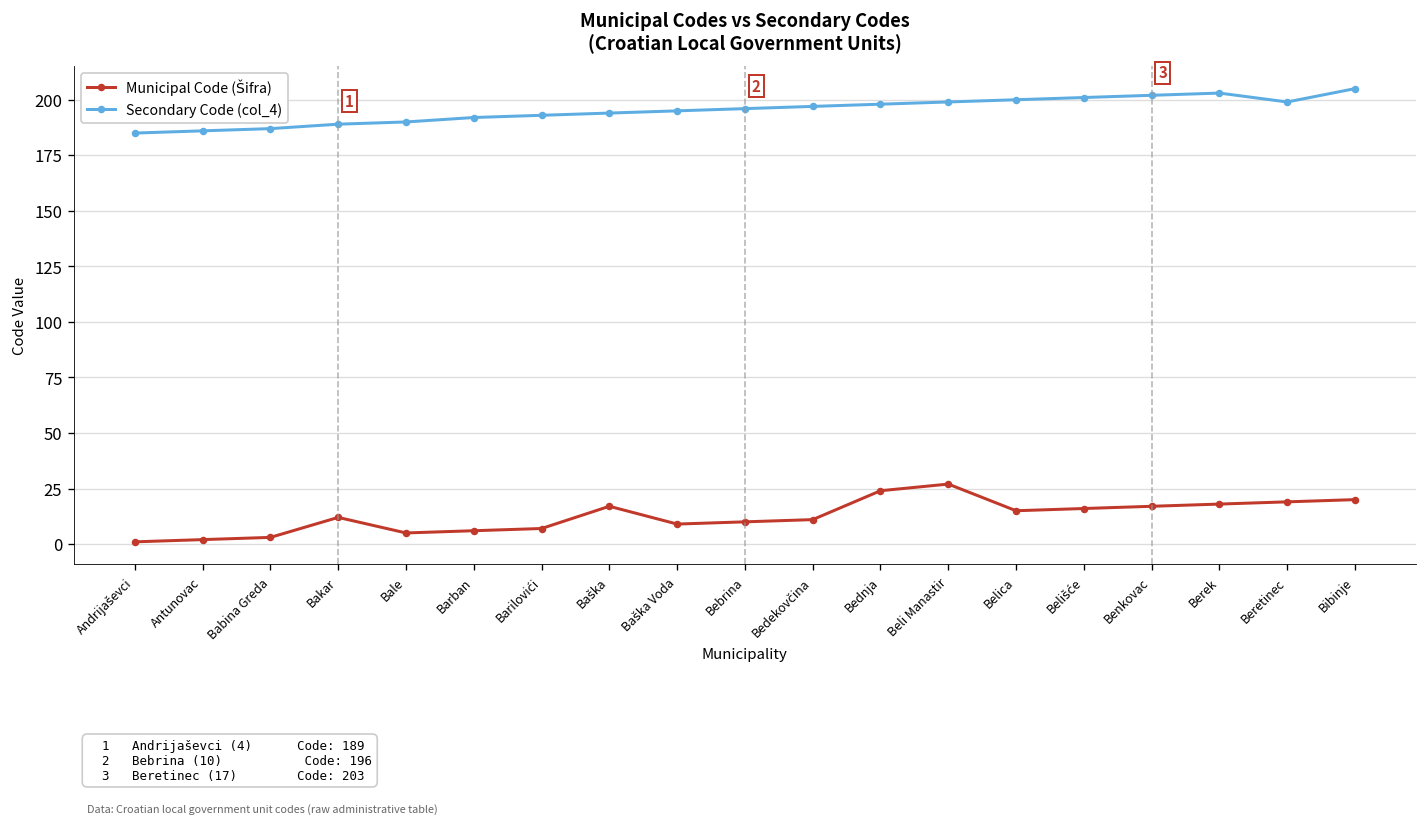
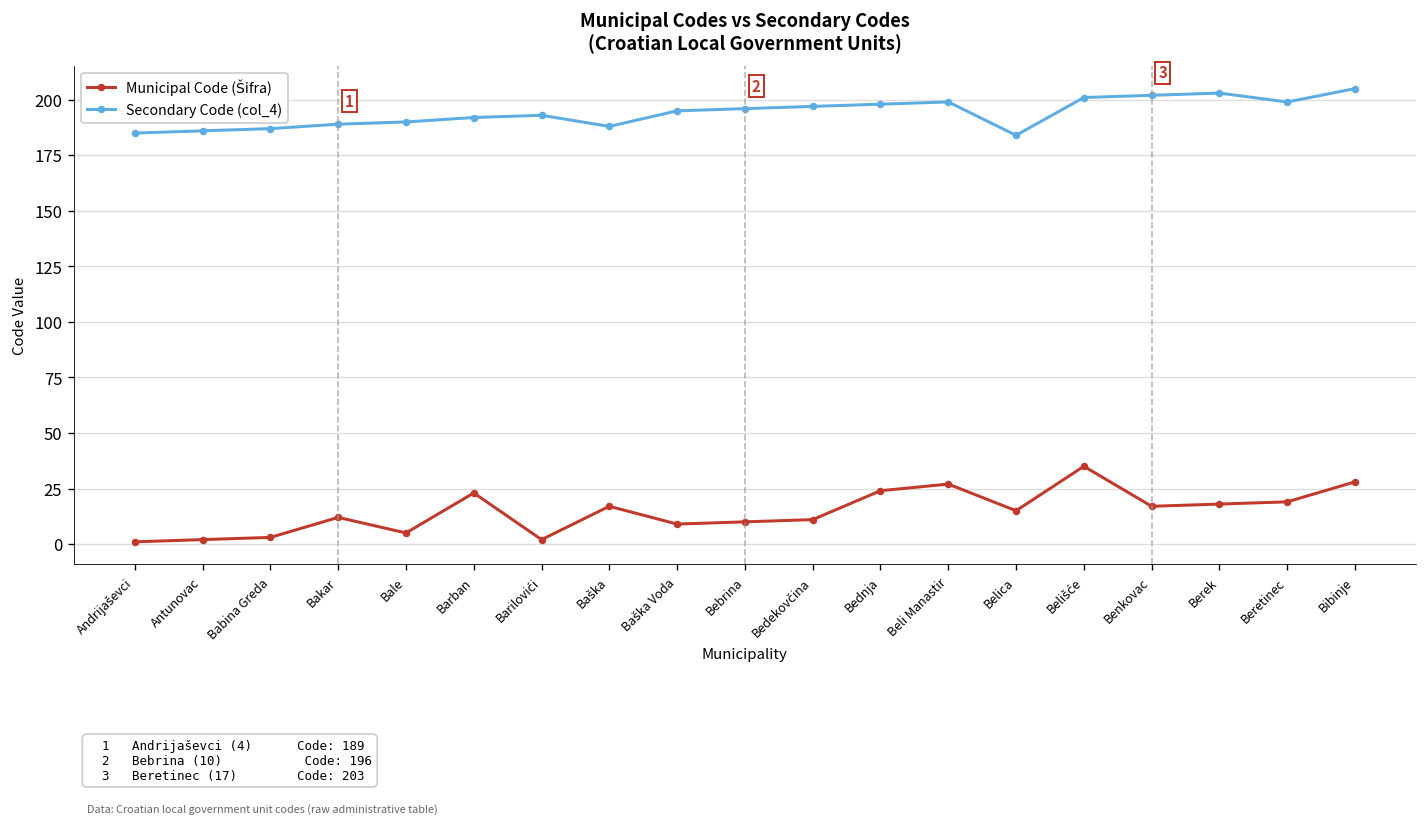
  {
    "Municipal Code (Šifra)": {
      "Andrijaševci": 1,
      "Antunovac": 2,
      "Babina Greda": 3,
      "Bakar": 12,
      "Bale": 5,
-     "Barban": 6,
-     "Barilovići": 7,
+     "Barban": 23,
+     "Barilovići": 2,
      "Baška": 17,
      "Baška Voda": 9,
      "Bebrina": 10,
      "Bedekovčina": 11,
      "Bednja": 24,
      "Beli Manastir": 27,
      "Belica": 15,
-     "Belišće": 16,
+     "Belišće": 35,
      "Benkovac": 17,
      "Berek": 18,
      "Beretinec": 19,
-     "Bibinje": 20
+     "Bibinje": 28
    },
    "Secondary Code (col_4)": {
      "Andrijaševci": 185,
      "Antunovac": 186,
      "Babina Greda": 187,
      "Bale": 190,
      "Barban": 192,
      "Barilovići": 193,
-     "Baška": 194,
+     "Baška": 188,
      "Baška Voda": 195,
      "Bedekovčina": 197,
      "Bednja": 198,
      "Beli Manastir": 199,
-     "Belica": 200,
+     "Belica": 184,
      "Belišće": 201,
      "Berek": 203,
      "Beretinec": 199,
      "Bibinje": 205
    }
  }
